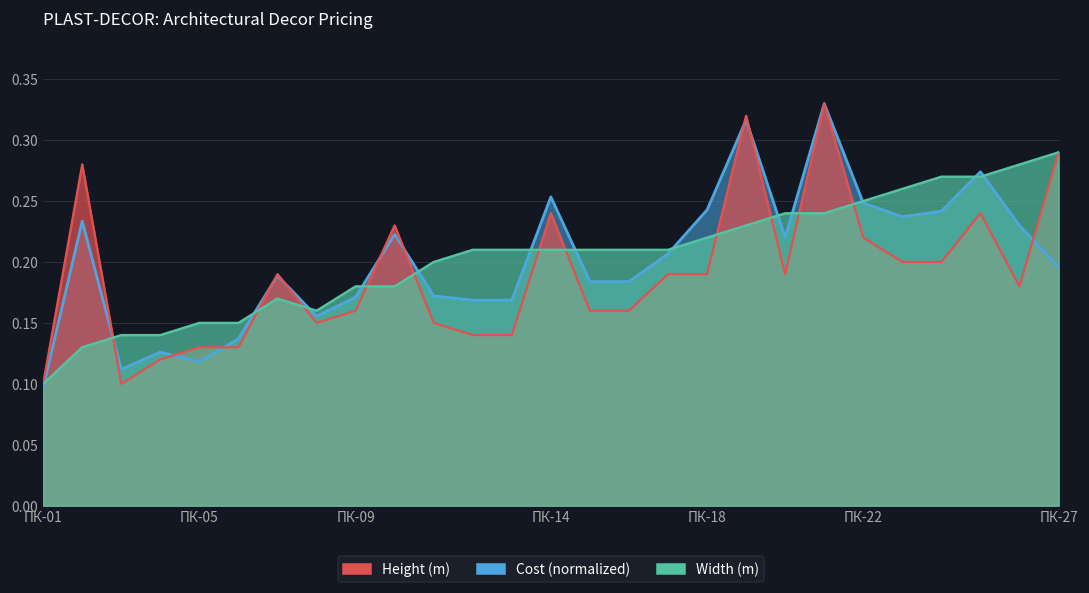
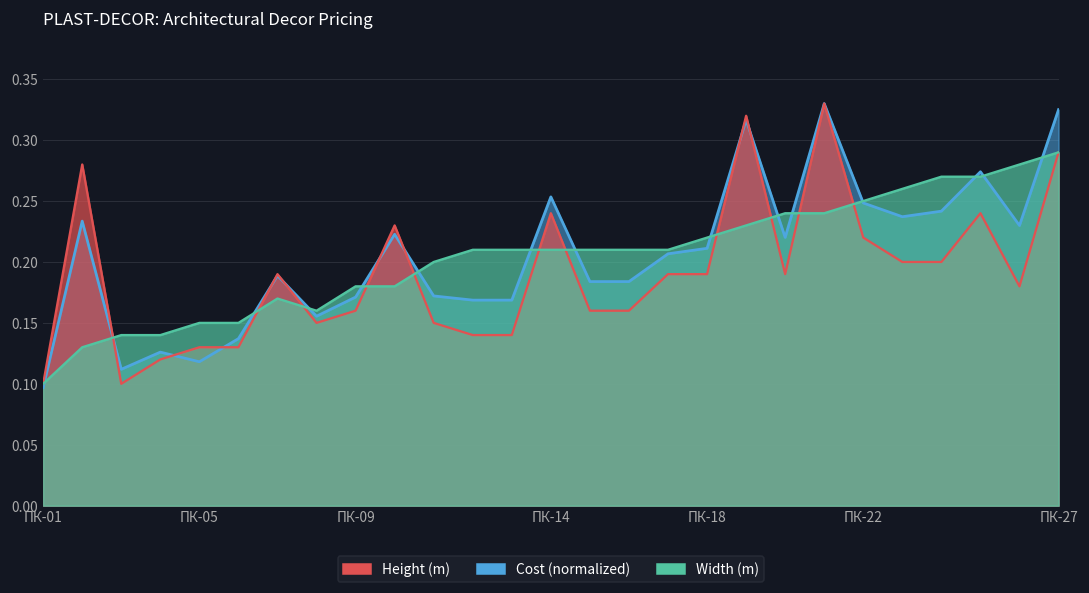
  {
    "Cost (normalized)": {
      "ПК-01": 0.097,
      "ПК-05": 0.118,
      "ПК-09": 0.171,
      "ПК-14": 0.253,
-     "ПК-18": 0.243,
-     "ПК-27": 0.196
+     "ПК-18": 0.211,
+     "ПК-27": 0.325
    },
    "Height (m)": {
      "ПК-05": 0.130,
      "ПК-09": 0.160,
      "ПК-14": 0.240,
      "ПК-18": 0.190,
      "ПК-22": 0.220
    },
    "Width (m)": {
      "ПК-05": 0.150,
      "ПК-09": 0.180,
      "ПК-14": 0.210,
      "ПК-18": 0.220
    }
  }
